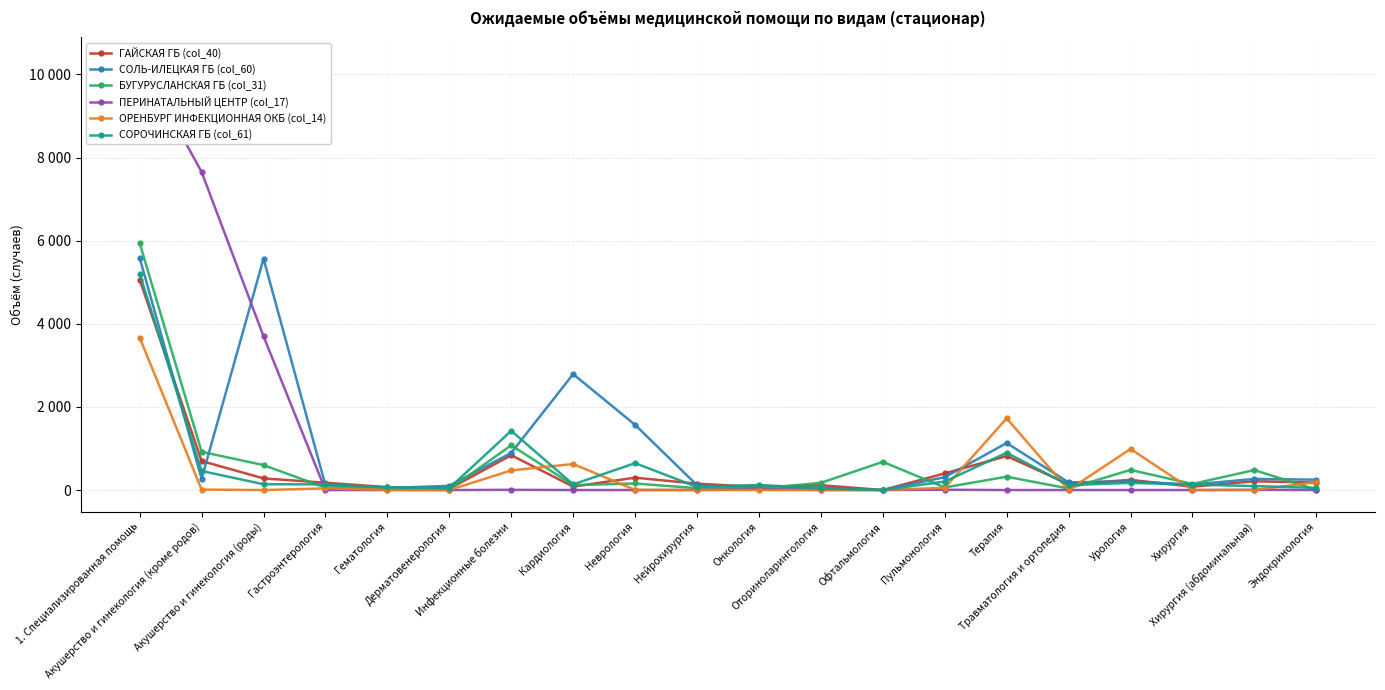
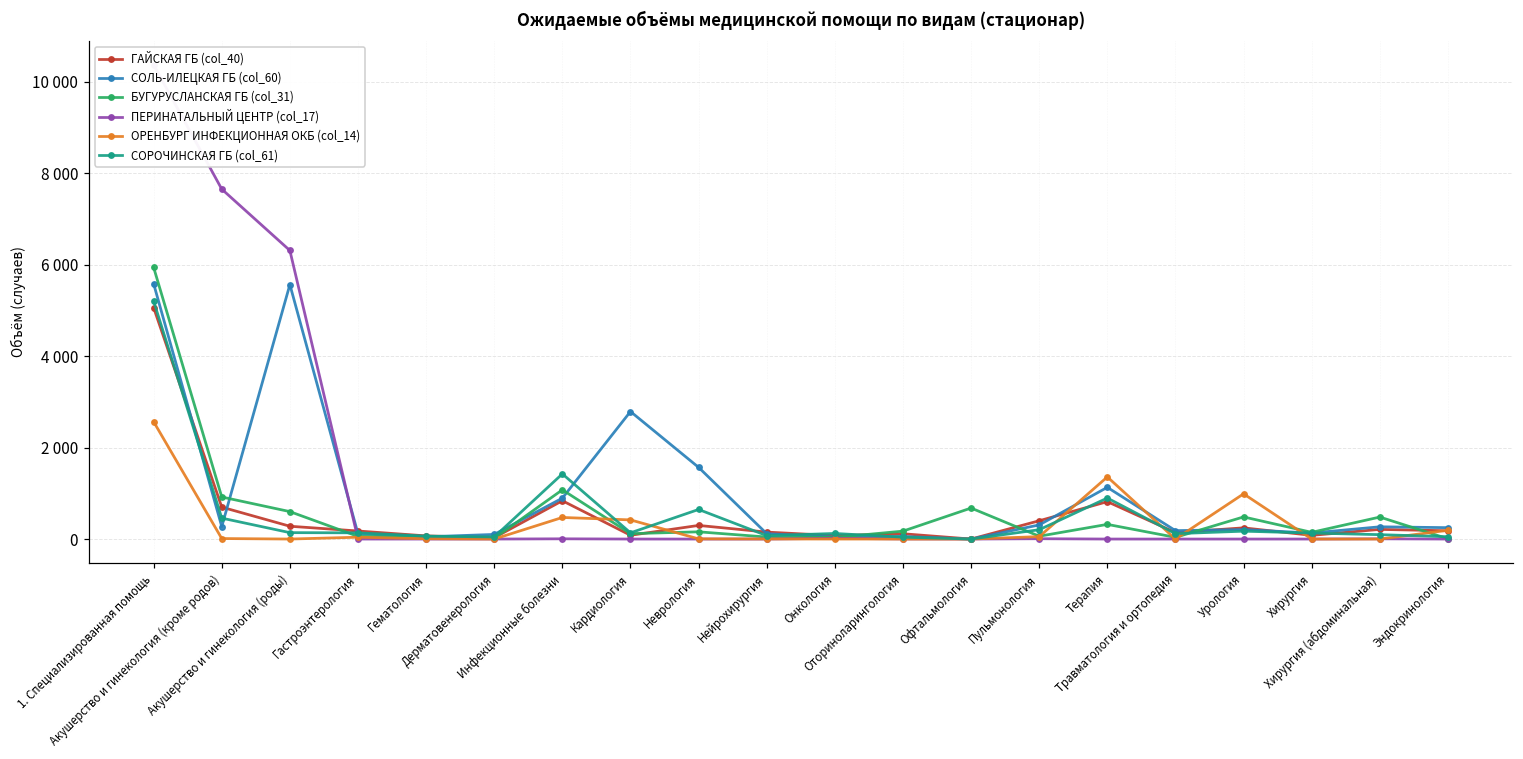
  {
    "ГАЙСКАЯ ГБ (col_40)": {
      "1. Специализированная помощь": 5100,
      "Акушерство и гинекология (кроме родов)": 700,
      "Акушерство и гинекология (роды)": 300,
      "Неврология": 300,
      "Пульмонология": 400,
      "Терапия": 800
    },
    "СОЛЬ-ИЛЕЦКАЯ ГБ (col_60)": {
      "1. Специализированная помощь": 5600,
      "Акушерство и гинекология (кроме родов)": 300,
      "Акушерство и гинекология (роды)": 5600,
      "Кардиология": 2800,
      "Неврология": 1600,
      "Пульмонология": 300,
      "Терапия": 1100
    },
    "ПЕРИНАТАЛЬНЫЙ ЦЕНТР (col_17)": {
      "Акушерство и гинекология (кроме родов)": 7700,
-     "Акушерство и гинекология (роды)": 3700,
+     "Акушерство и гинекология (роды)": 6300,
      "Инфекционные болезни": 0,
      "Кардиология": 0,
      "Терапия": 0,
      "Урология": 0
    },
    "ОРЕНБУРГ ИНФЕКЦИОННАЯ ОКБ (col_14)": {
-     "1. Специализированная помощь": 3700,
+     "1. Специализированная помощь": 2600,
      "Акушерство и гинекология (кроме родов)": 0,
      "Акушерство и гинекология (роды)": 0,
      "Инфекционные болезни": 500,
-     "Кардиология": 600,
-     "Терапия": 1700,
+     "Кардиология": 400,
+     "Терапия": 1400,
      "Урология": 1000
    }
  }
